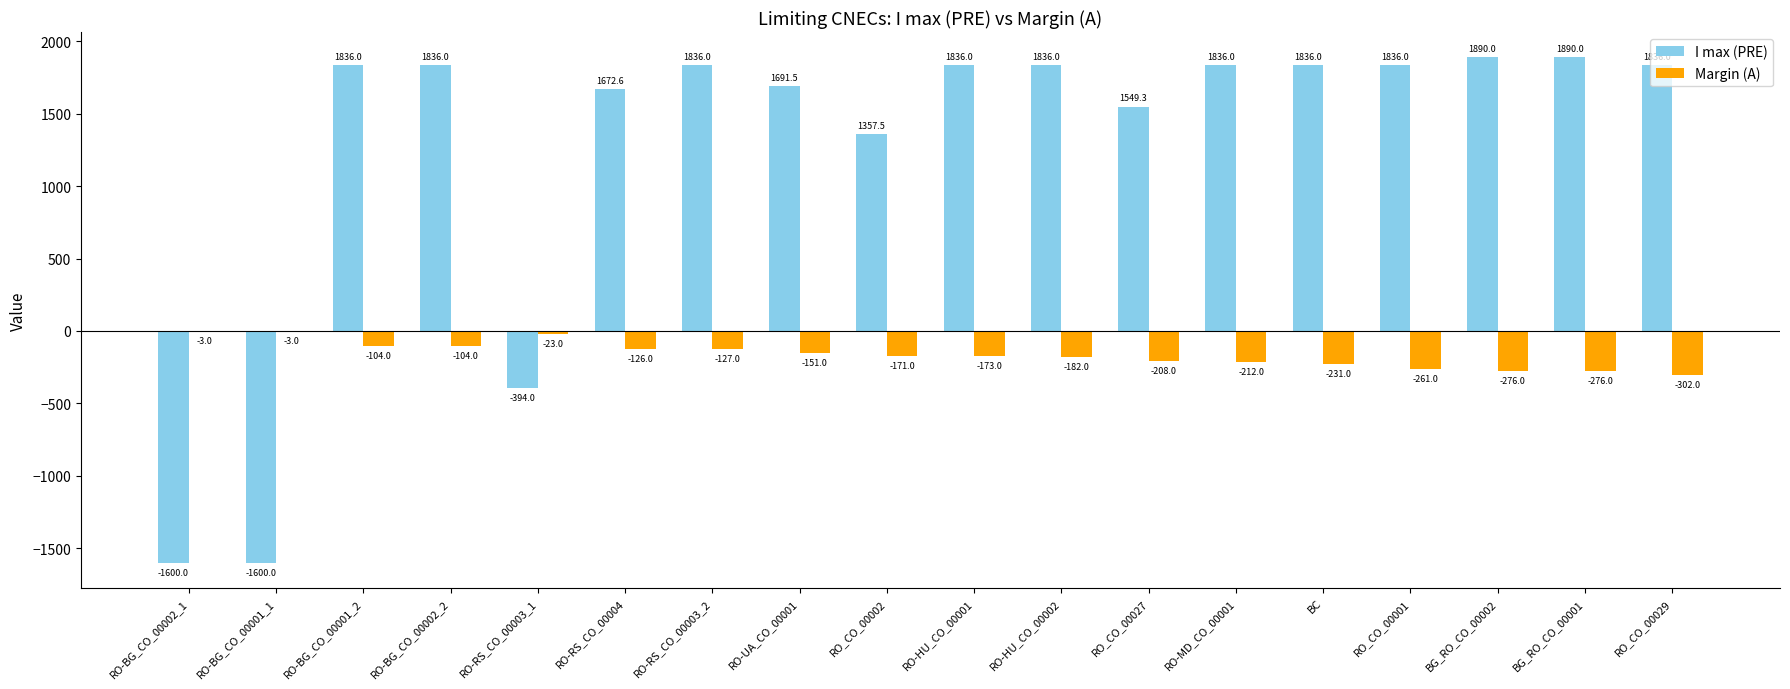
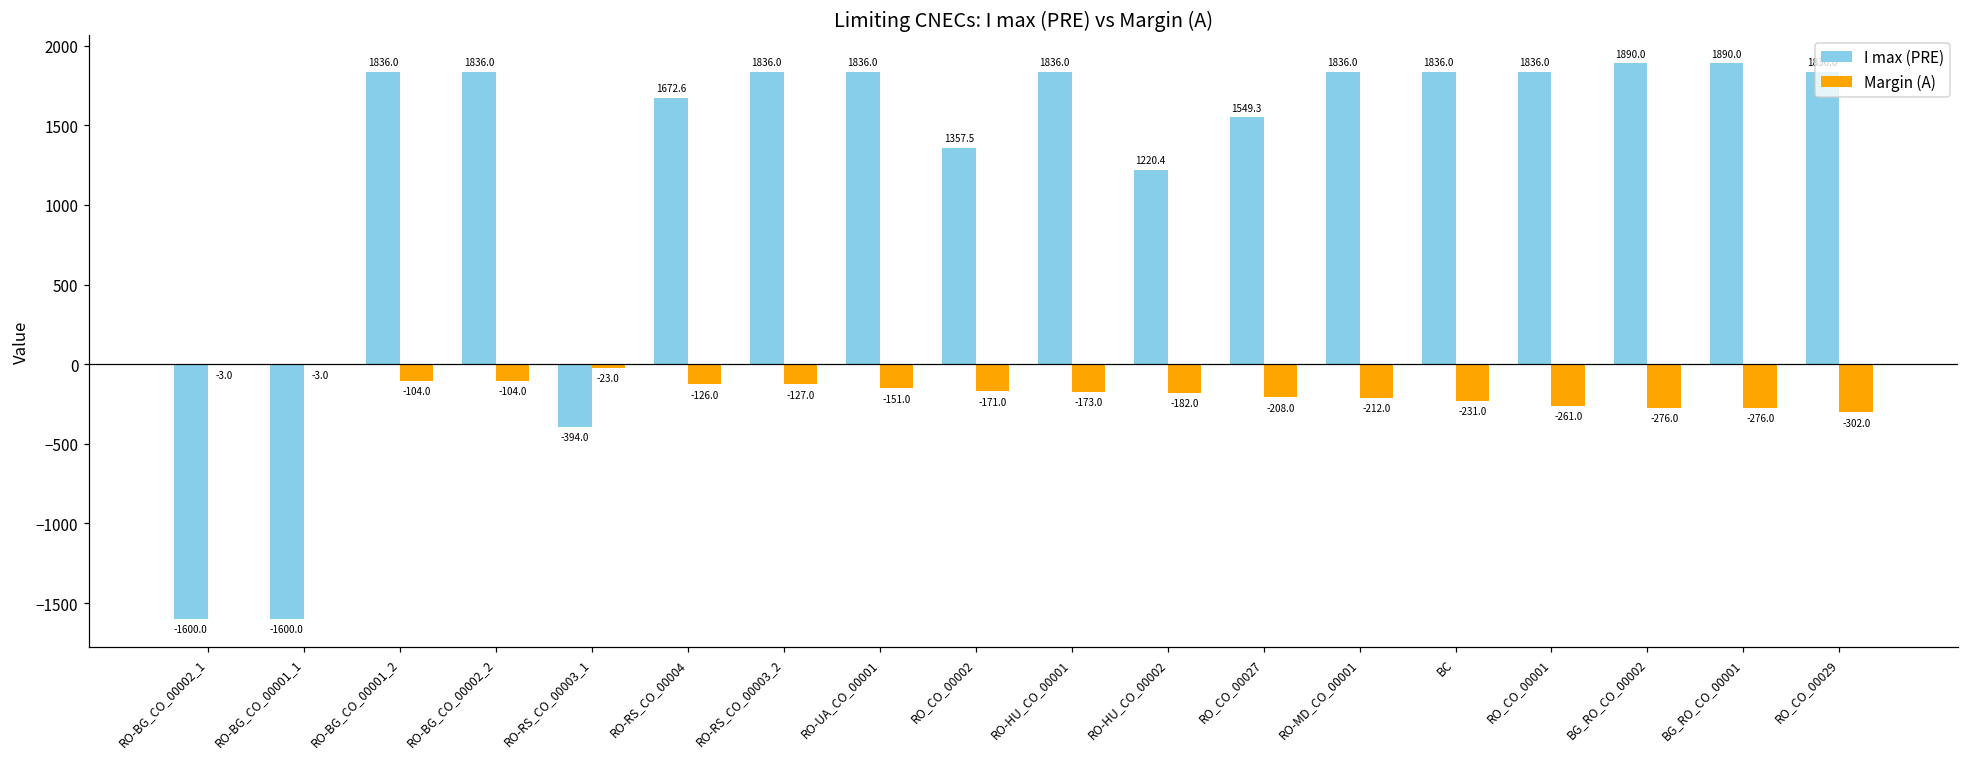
  {
    "I max (PRE)": {
      "RO-BG_CO_00002_1": -1600.0,
      "RO-BG_CO_00001_1": -1600.0,
      "RO-BG_CO_00001_2": 1836.0,
      "RO-BG_CO_00002_2": 1836.0,
      "RO-RS_CO_00003_1": -394.0,
      "RO-RS_CO_00004": 1672.6,
      "RO-RS_CO_00003_2": 1836.0,
-     "RO-UA_CO_00001": 1691.5,
+     "RO-UA_CO_00001": 1836.0,
      "RO_CO_00002": 1357.5,
      "RO-HU_CO_00001": 1836.0,
-     "RO-HU_CO_00002": 1836.0,
+     "RO-HU_CO_00002": 1220.4,
      "RO_CO_00027": 1549.3,
      "RO-MD_CO_00001": 1836.0,
      "BC": 1836.0,
      "RO_CO_00001": 1836.0,
      "BG_RO_CO_00002": 1890.0,
      "BG_RO_CO_00001": 1890.0
    },
    "Margin (A)": {
      "RO-BG_CO_00002_1": -3.0,
      "RO-BG_CO_00001_1": -3.0,
      "RO-BG_CO_00001_2": -104.0,
      "RO-BG_CO_00002_2": -104.0,
      "RO-RS_CO_00003_1": -23.0,
      "RO-RS_CO_00004": -126.0,
      "RO-RS_CO_00003_2": -127.0,
      "RO-UA_CO_00001": -151.0,
      "RO_CO_00002": -171.0,
      "RO-HU_CO_00001": -173.0,
      "RO-HU_CO_00002": -182.0,
      "RO_CO_00027": -208.0,
      "RO-MD_CO_00001": -212.0,
      "BC": -231.0,
      "RO_CO_00001": -261.0,
      "BG_RO_CO_00002": -276.0,
      "BG_RO_CO_00001": -276.0,
      "RO_CO_00029": -302.0
    }
  }
